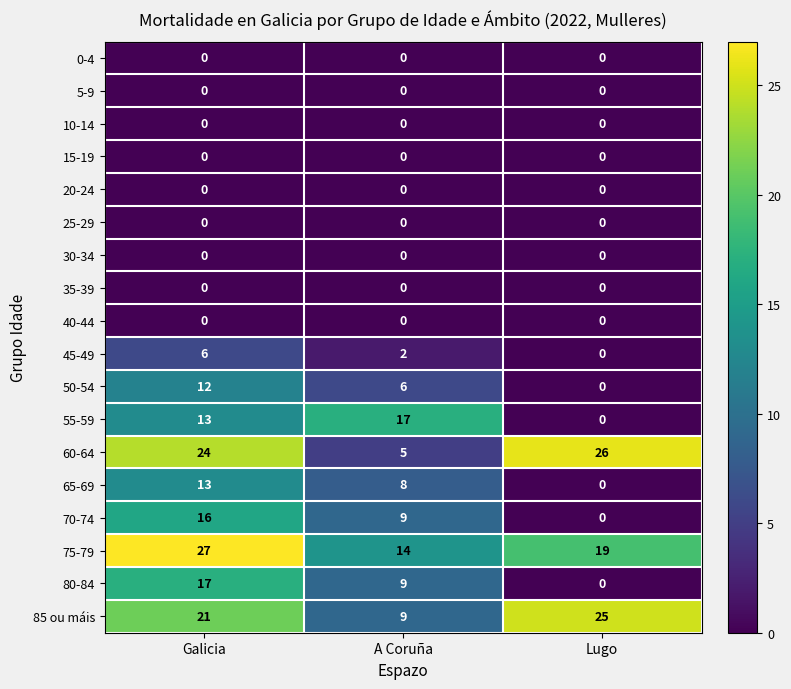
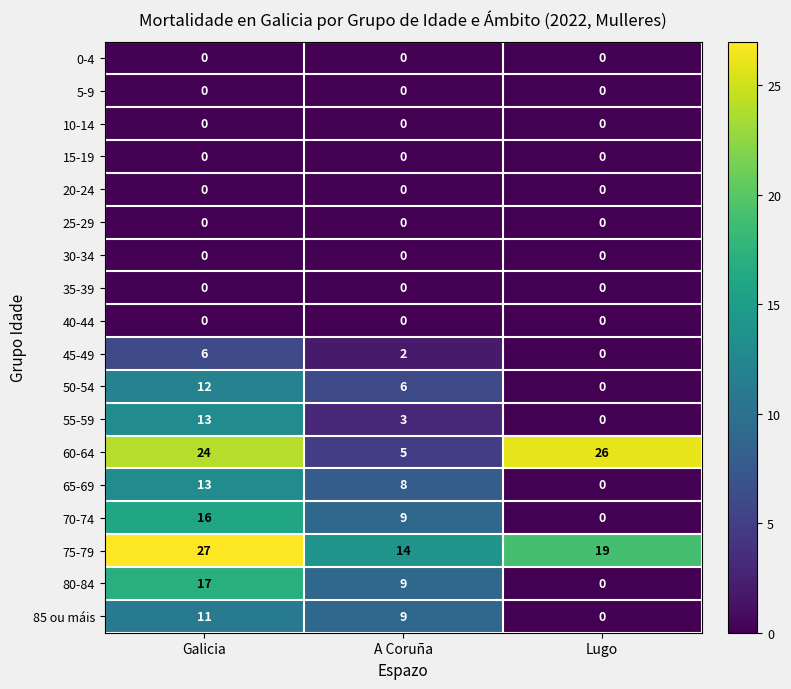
  {
    "0-4": {
      "Galicia": 0,
      "A Coruña": 0,
      "Lugo": 0
    },
    "5-9": {
      "Galicia": 0,
      "A Coruña": 0,
      "Lugo": 0
    },
    "10-14": {
      "Galicia": 0,
      "A Coruña": 0,
      "Lugo": 0
    },
    "15-19": {
      "Galicia": 0,
      "A Coruña": 0,
      "Lugo": 0
    },
    "20-24": {
      "Galicia": 0,
      "A Coruña": 0,
      "Lugo": 0
    },
    "25-29": {
      "Galicia": 0,
      "A Coruña": 0,
      "Lugo": 0
    },
    "30-34": {
      "Galicia": 0,
      "A Coruña": 0,
      "Lugo": 0
    },
    "35-39": {
      "Galicia": 0,
      "A Coruña": 0,
      "Lugo": 0
    },
    "40-44": {
      "Galicia": 0,
      "A Coruña": 0,
      "Lugo": 0
    },
    "45-49": {
      "Galicia": 6,
      "A Coruña": 2,
      "Lugo": 0
    },
    "50-54": {
      "Galicia": 12,
      "A Coruña": 6,
      "Lugo": 0
    },
    "55-59": {
      "Galicia": 13,
-     "A Coruña": 17,
+     "A Coruña": 3,
      "Lugo": 0
    },
    "60-64": {
      "Galicia": 24,
      "A Coruña": 5,
      "Lugo": 26
    },
    "65-69": {
      "Galicia": 13,
      "A Coruña": 8,
      "Lugo": 0
    },
    "70-74": {
      "Galicia": 16,
      "A Coruña": 9,
      "Lugo": 0
    },
    "75-79": {
      "Galicia": 27,
      "A Coruña": 14,
      "Lugo": 19
    },
    "80-84": {
      "Galicia": 17,
      "A Coruña": 9,
      "Lugo": 0
    },
    "85 ou máis": {
-     "Galicia": 21,
+     "Galicia": 11,
      "A Coruña": 9,
-     "Lugo": 25
+     "Lugo": 0
    }
  }
